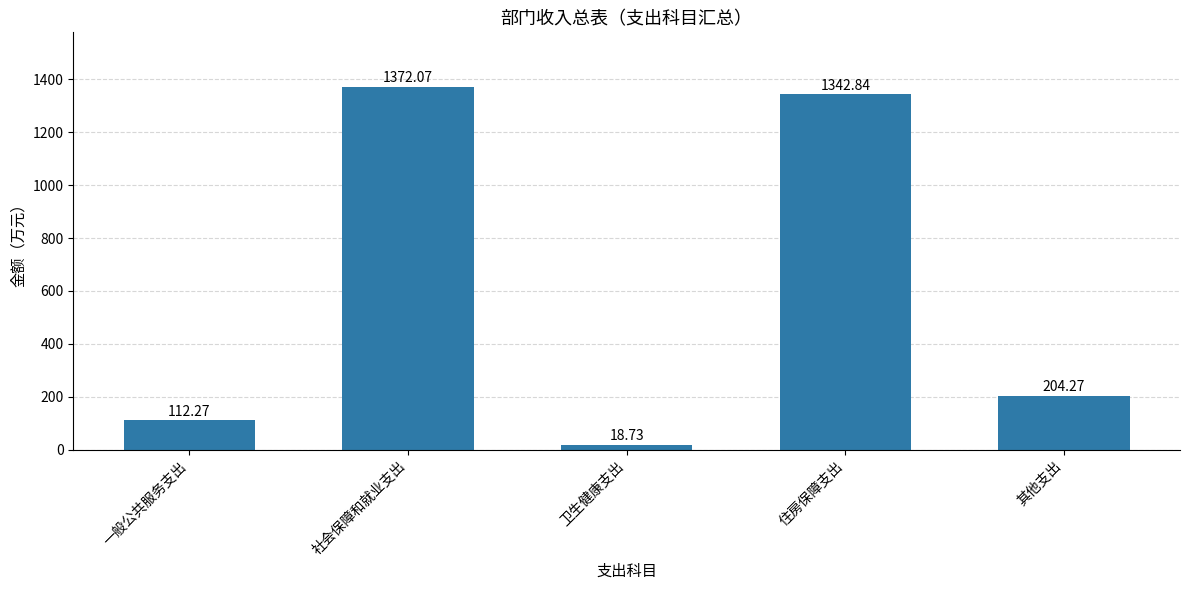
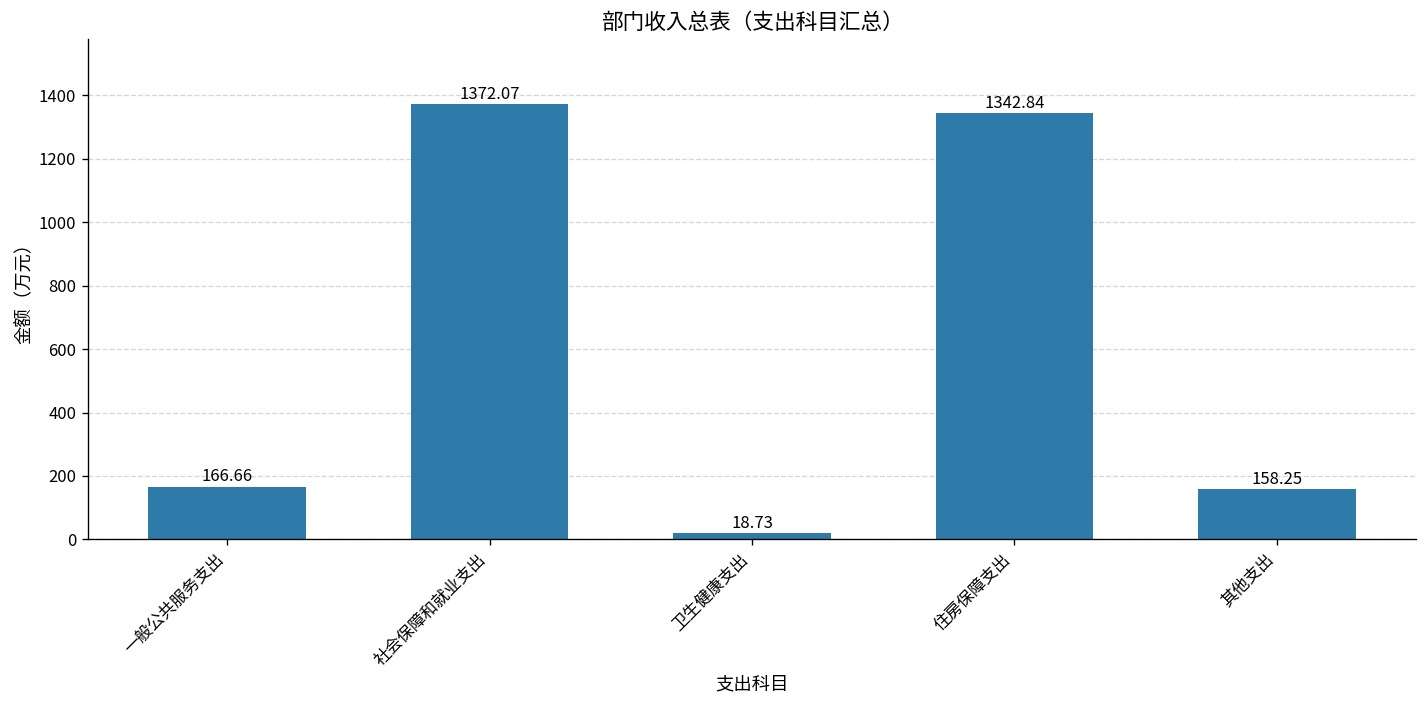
  {
-   "一般公共服务支出": 112.27,
+   "一般公共服务支出": 166.66,
    "社会保障和就业支出": 1372.07,
    "卫生健康支出": 18.73,
    "住房保障支出": 1342.84,
-   "其他支出": 204.27
+   "其他支出": 158.25
  }
